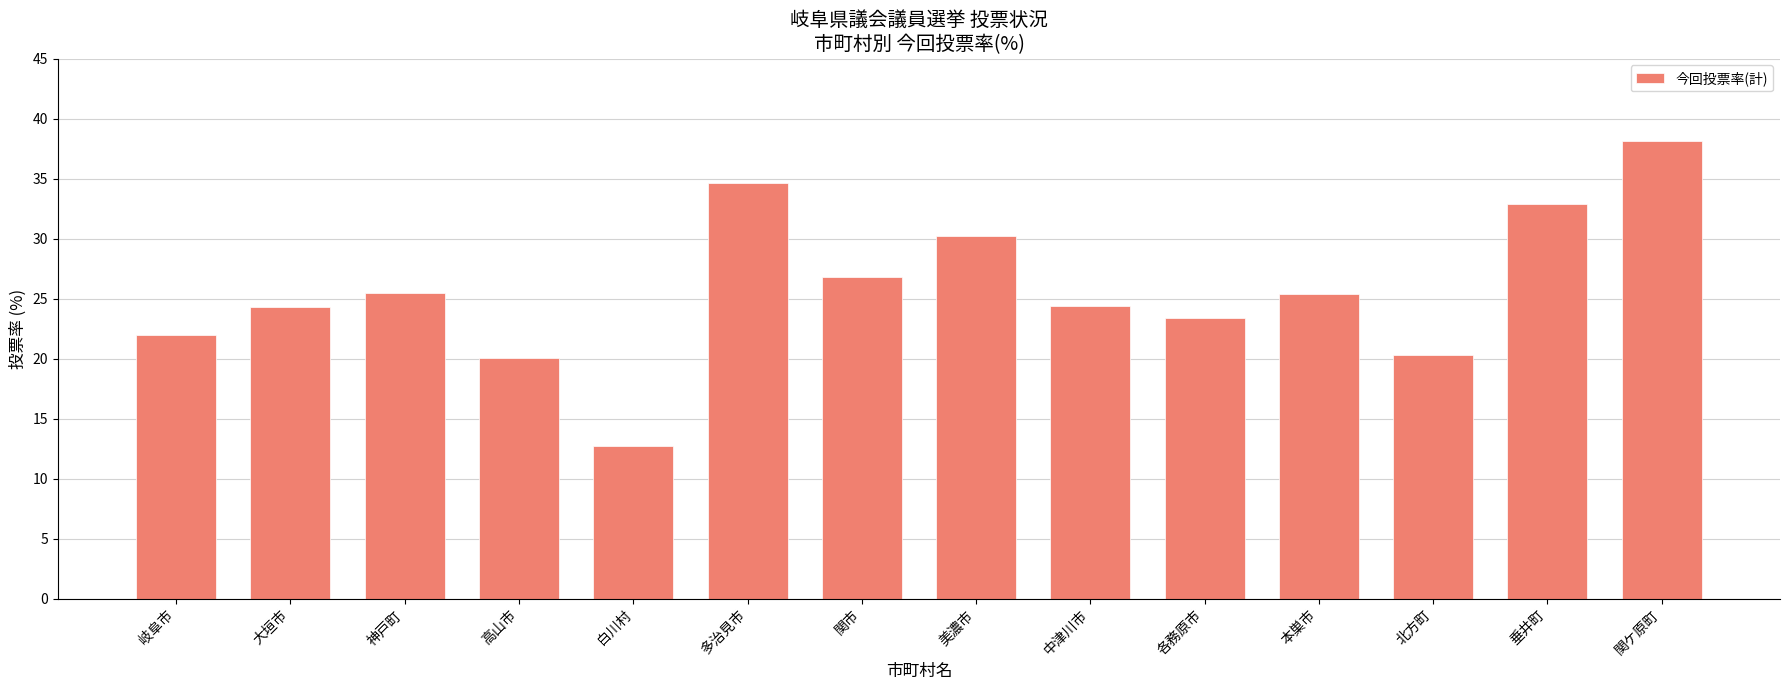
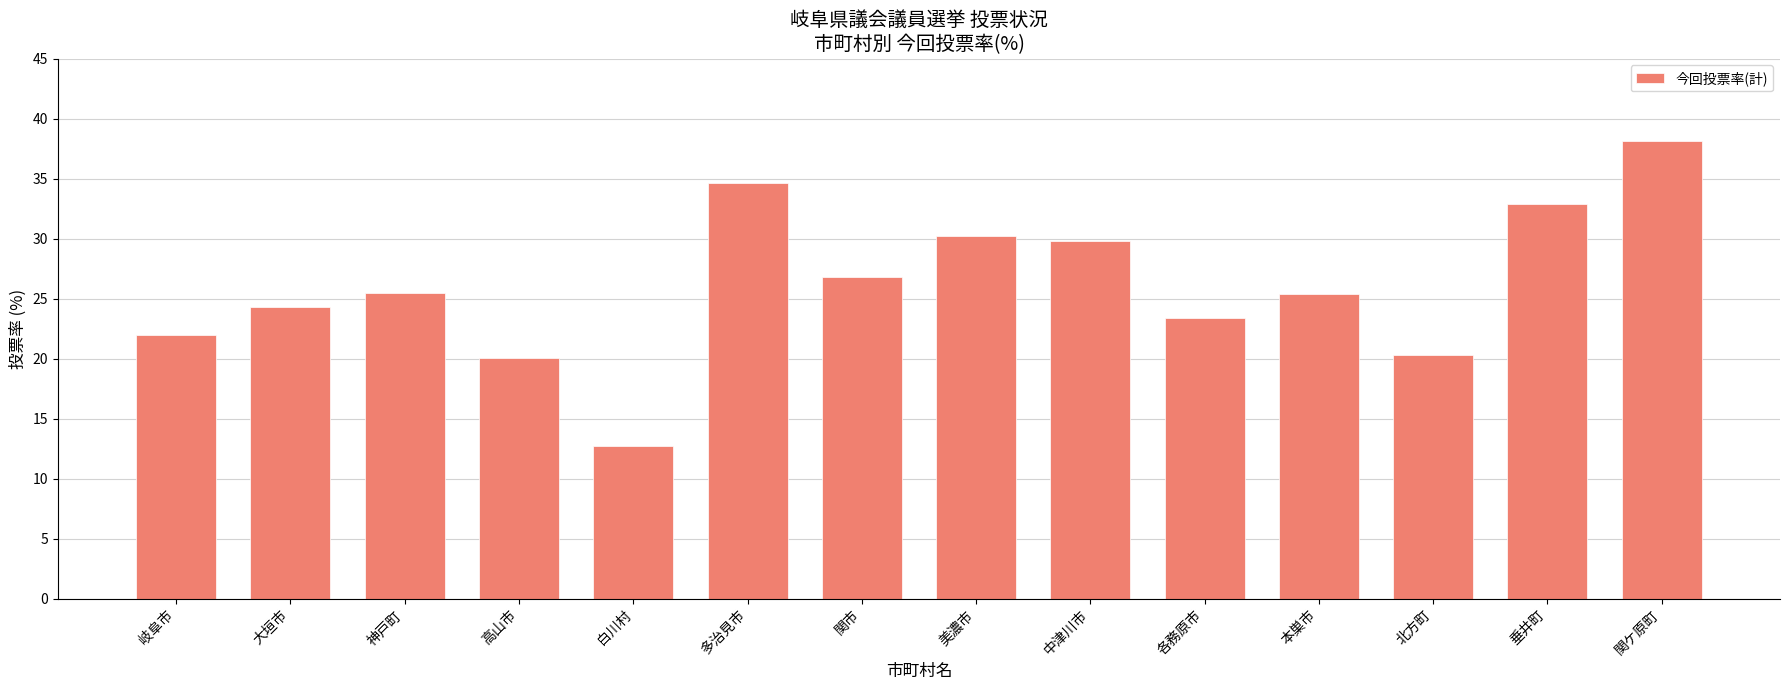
  {
    "岐阜市": 21.9,
    "大垣市": 24.3,
    "神戸町": 25.5,
    "高山市": 20.1,
    "白川村": 12.7,
    "多治見市": 34.6,
    "関市": 26.8,
    "美濃市": 30.2,
-   "中津川市": 24.3,
+   "中津川市": 29.8,
    "各務原市": 23.4,
    "本巣市": 25.4,
    "北方町": 20.3,
    "垂井町": 32.9,
    "関ケ原町": 38.2
  }
